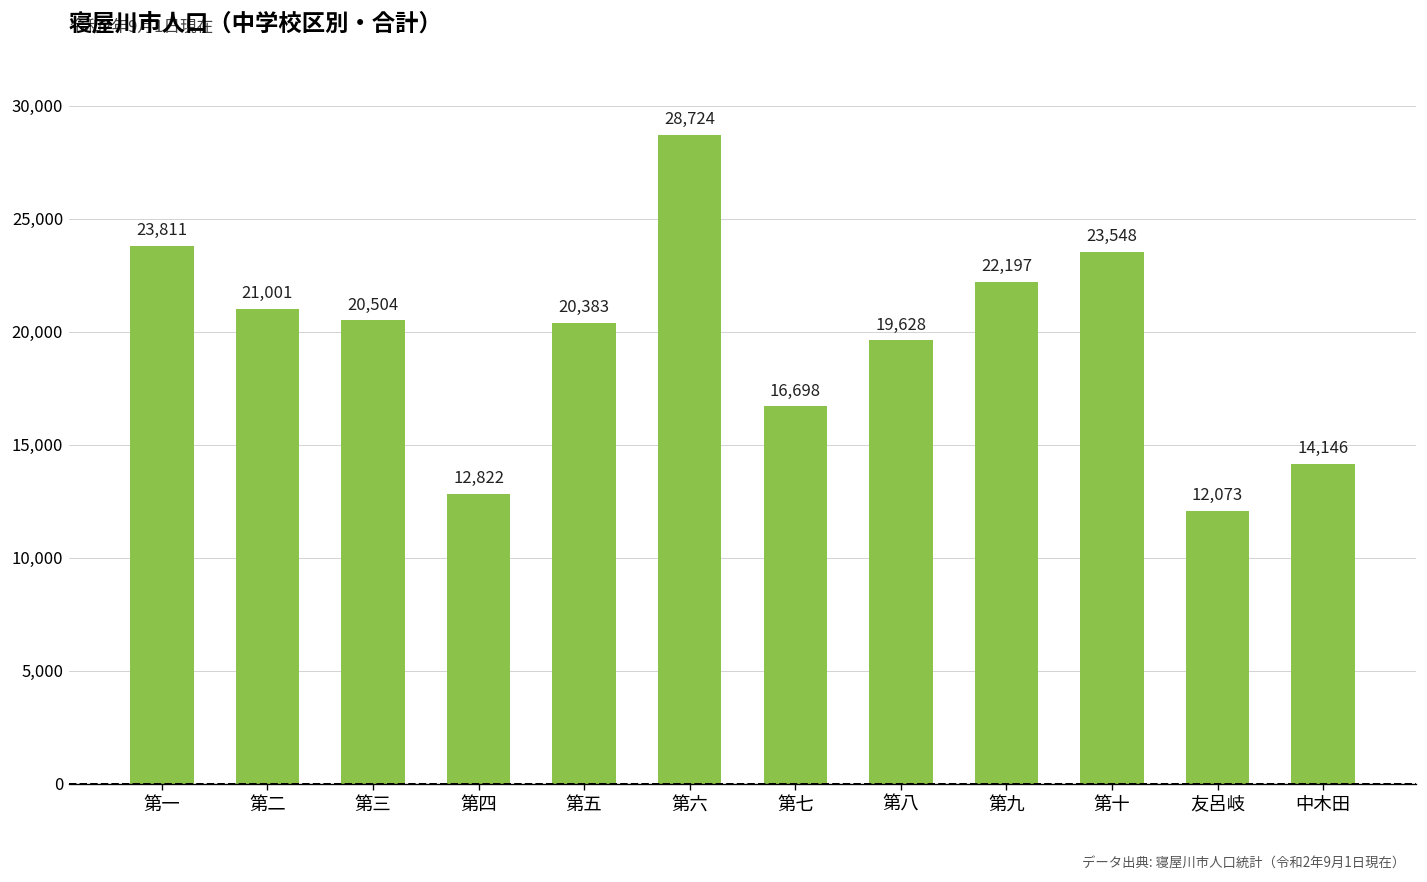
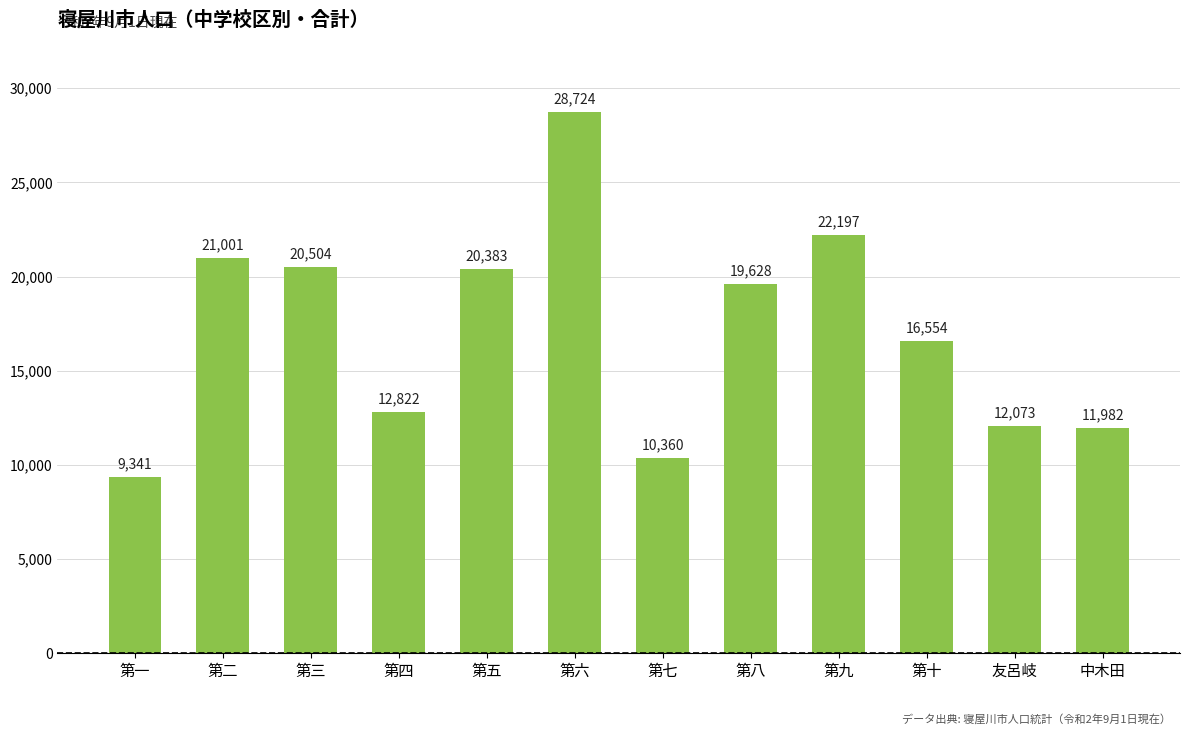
  {
-   "第一": "23,811",
+   "第一": "9,341",
    "第二": "21,001",
    "第三": "20,504",
    "第四": "12,822",
    "第五": "20,383",
    "第六": "28,724",
-   "第七": "16,698",
+   "第七": "10,360",
    "第八": "19,628",
    "第九": "22,197",
-   "第十": "23,548",
+   "第十": "16,554",
    "友呂岐": "12,073",
-   "中木田": "14,146"
+   "中木田": "11,982"
  }
